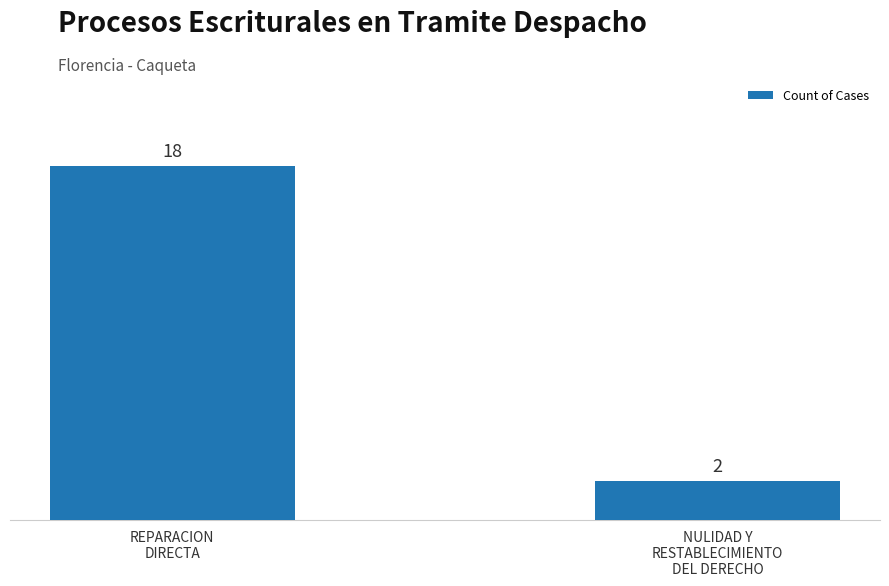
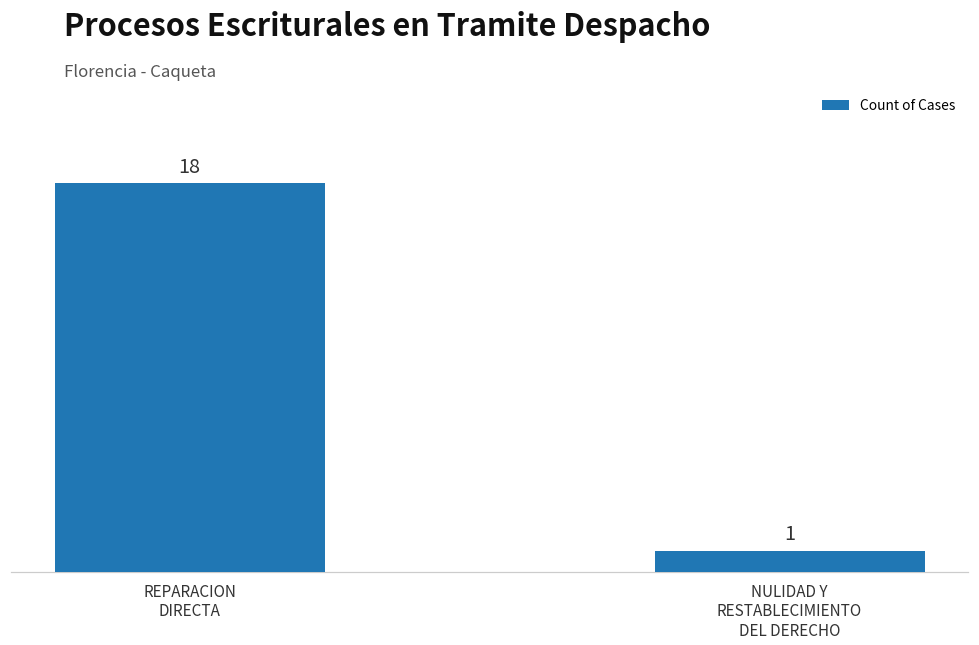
  {
    "REPARACION DIRECTA": 18,
-   "NULIDAD Y RESTABLECIMIENTO DEL DERECHO": 2
+   "NULIDAD Y RESTABLECIMIENTO DEL DERECHO": 1
  }
